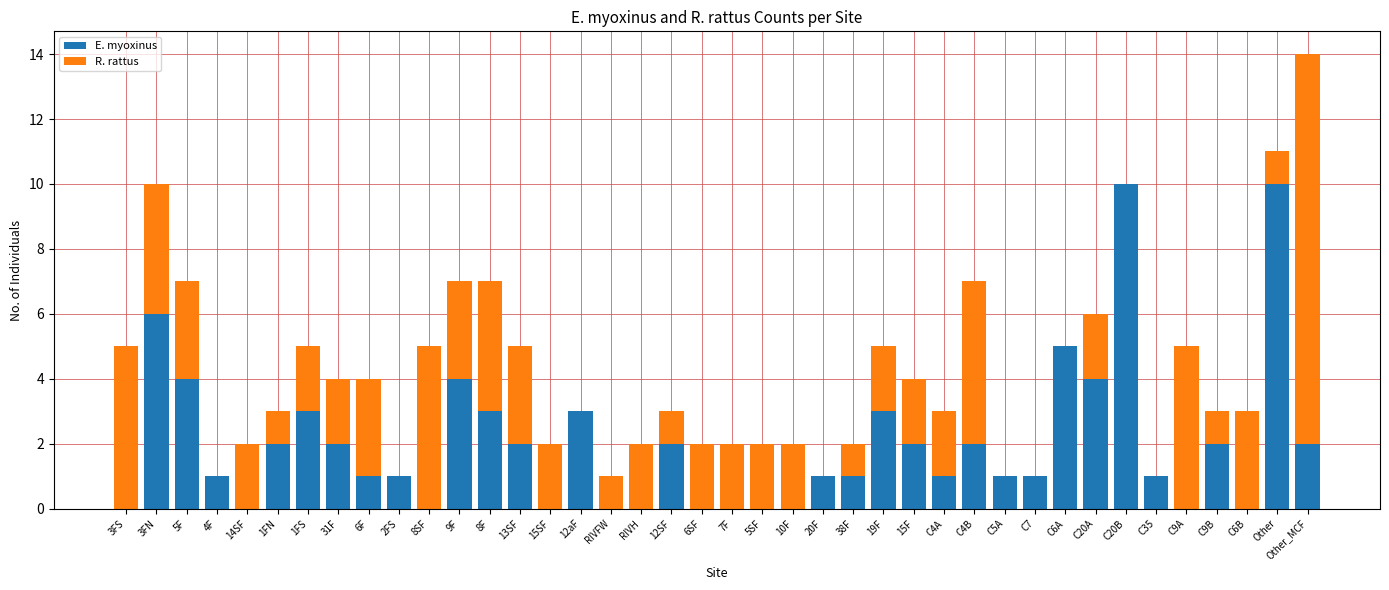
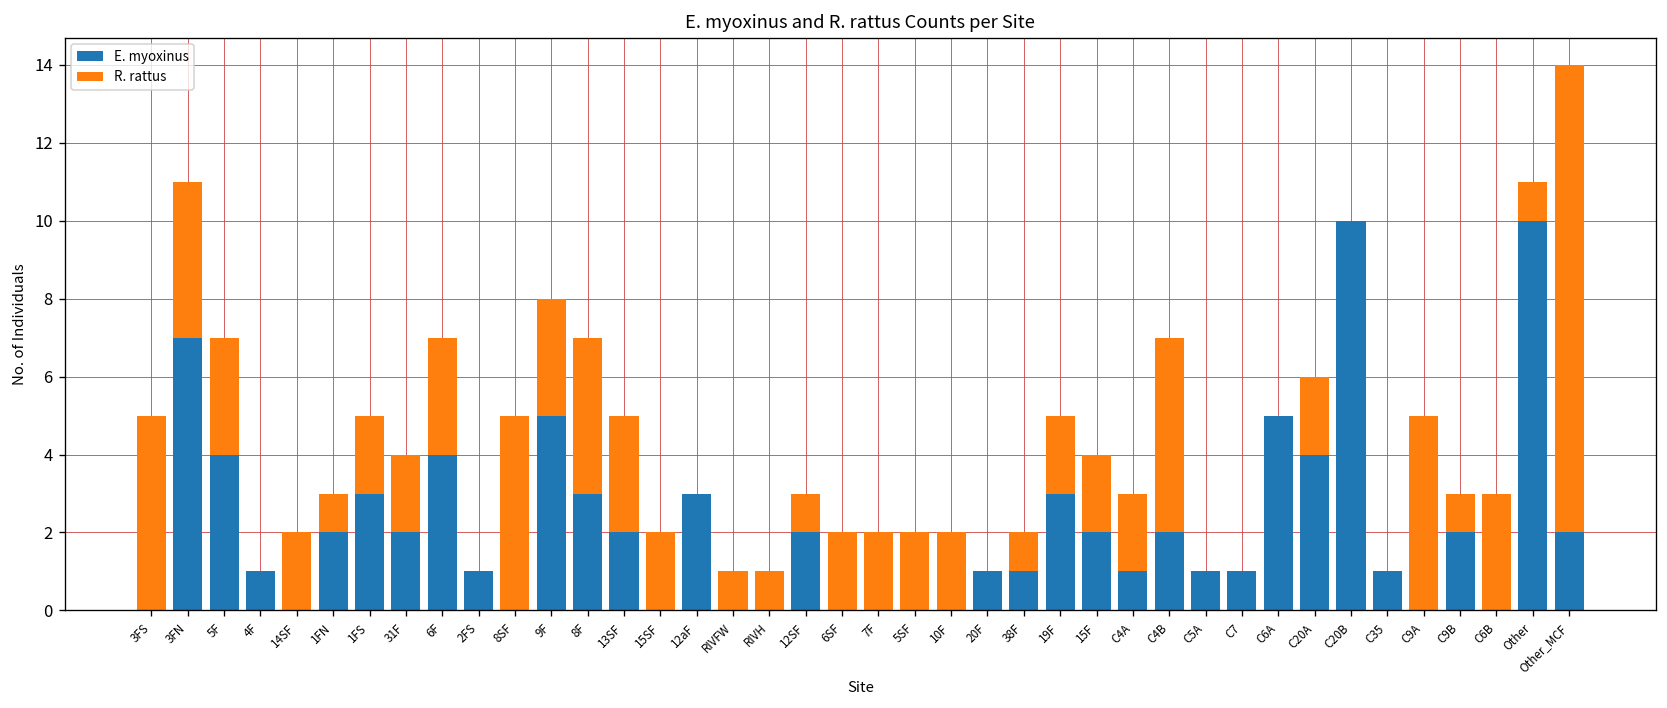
  {
    "E. myoxinus": {
      "3FS": 0,
-     "3FN": 6,
+     "3FN": 7,
      "5F": 4,
      "4F": 1,
      "14SF": 0,
      "1FN": 2,
      "1FS": 3,
      "31F": 2,
-     "6F": 1,
+     "6F": 4,
      "2FS": 1,
      "8SF": 0,
-     "9F": 4,
+     "9F": 5,
      "8F": 3,
      "13SF": 2,
      "15SF": 0,
      "12aF": 3,
      "RIVFW": 0,
      "RIVH": 0,
      "12SF": 2,
      "6SF": 0,
      "7F": 0,
      "5SF": 0,
      "10F": 0,
      "20F": 1,
      "38F": 1,
      "19F": 3,
      "15F": 2,
      "C4A": 1,
      "C4B": 2,
      "C5A": 1,
      "C7": 1,
      "C6A": 5,
      "C20A": 4,
      "C20B": 10,
      "C35": 1,
      "C9A": 0,
      "C9B": 2,
      "C6B": 0,
      "Other": 10,
      "Other_MCF": 2
    },
    "R. rattus": {
      "3FS": 5,
      "3FN": 4,
      "5F": 3,
      "4F": 0,
      "14SF": 2,
      "1FN": 1,
      "1FS": 2,
      "31F": 2,
      "6F": 3,
      "2FS": 0,
      "8SF": 5,
      "9F": 3,
      "8F": 4,
      "13SF": 3,
      "15SF": 2,
      "12aF": 0,
      "RIVFW": 1,
-     "RIVH": 2,
+     "RIVH": 1,
      "12SF": 1,
      "6SF": 2,
      "7F": 2,
      "5SF": 2,
      "10F": 2,
      "20F": 0,
      "38F": 1,
      "19F": 2,
      "15F": 2,
      "C4A": 2,
      "C4B": 5,
      "C5A": 0,
      "C7": 0,
      "C6A": 0,
      "C20A": 2,
      "C20B": 0,
      "C35": 0,
      "C9A": 5,
      "C9B": 1,
      "C6B": 3,
      "Other": 1,
      "Other_MCF": 12
    }
  }
